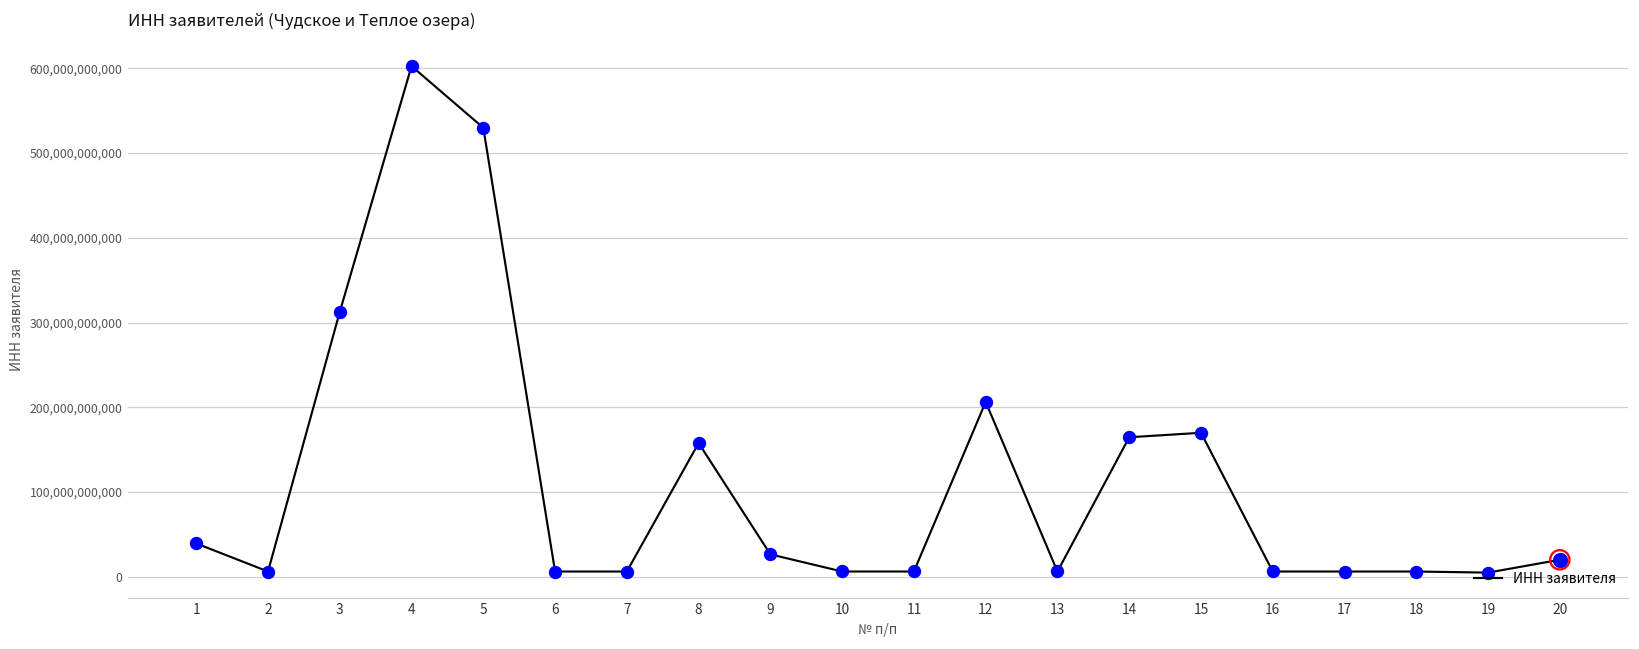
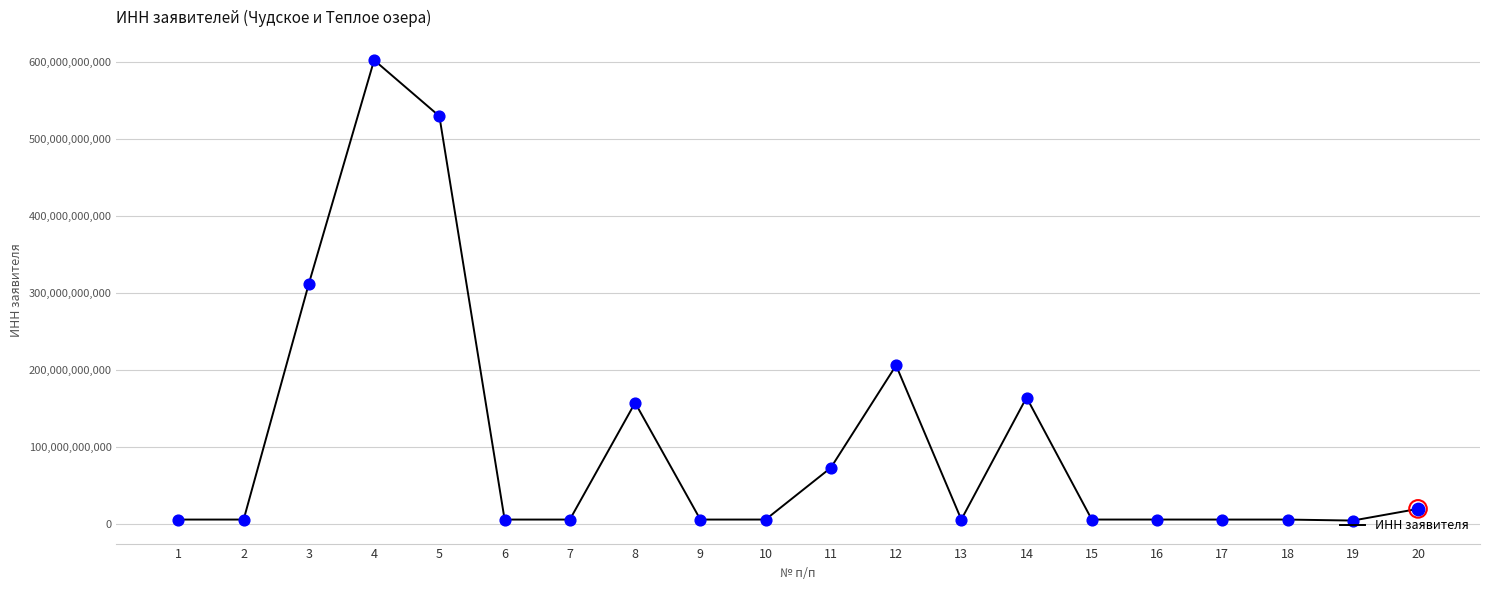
  {
    "ИНН заявителя": {
-     "1": "40,000,000,000",
-     "9": "30,000,000,000",
-     "11": "10,000,000,000",
-     "15": "170,000,000,000"
+     "1": "10,000,000,000",
+     "9": "10,000,000,000",
+     "11": "70,000,000,000",
+     "15": "10,000,000,000"
    }
  }
